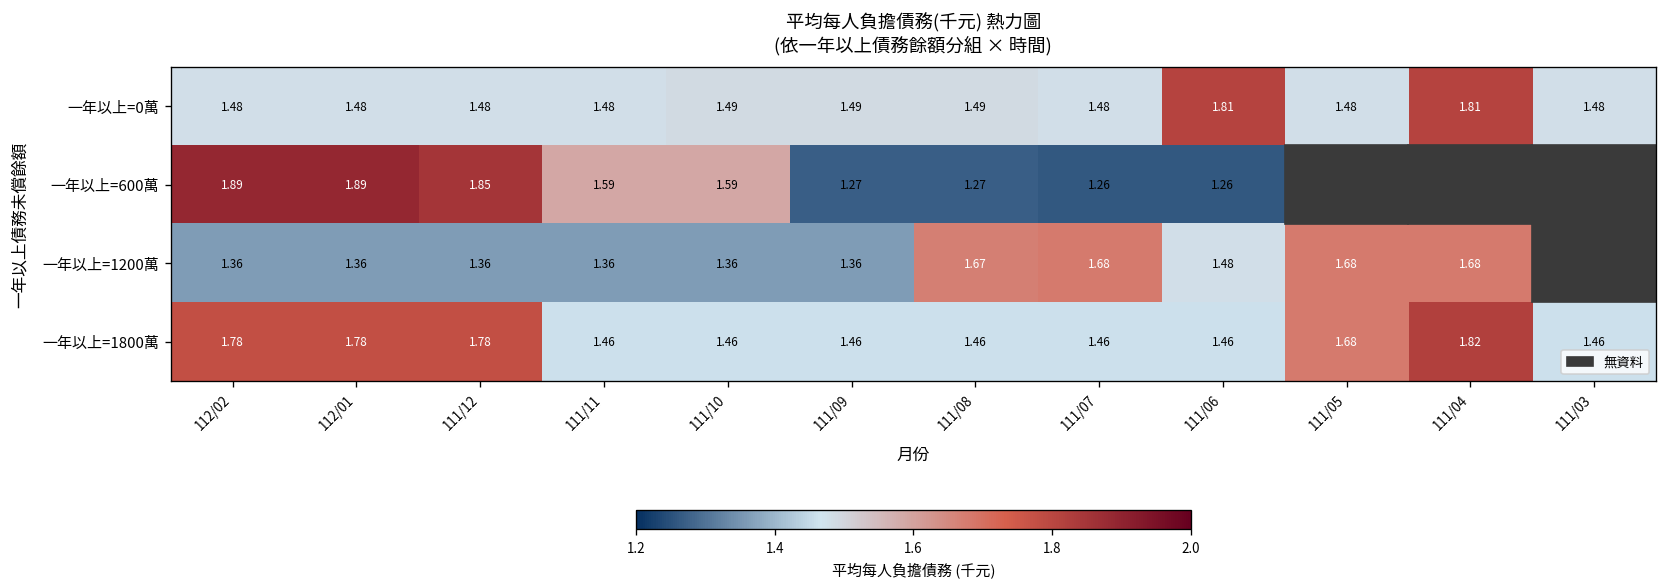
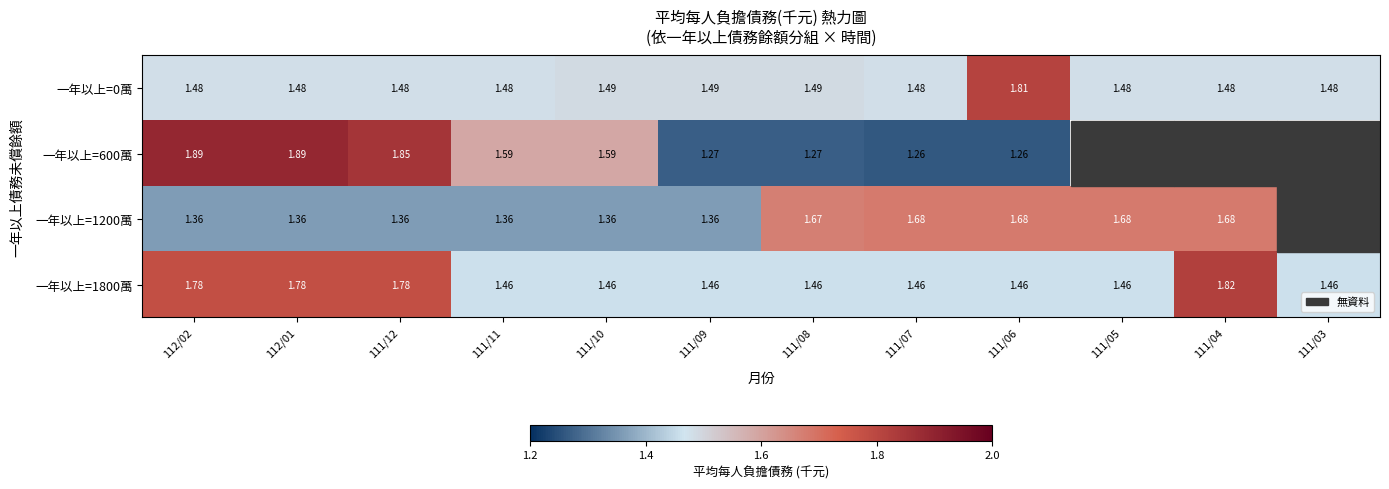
  {
    "一年以上=0萬": {
      "112/02": 1.48,
      "112/01": 1.48,
      "111/12": 1.48,
      "111/11": 1.48,
      "111/10": 1.49,
      "111/09": 1.49,
      "111/08": 1.49,
      "111/07": 1.48,
      "111/06": 1.81,
      "111/05": 1.48,
-     "111/04": 1.81,
+     "111/04": 1.48,
      "111/03": 1.48
    },
    "一年以上=600萬": {
      "112/02": 1.89,
      "112/01": 1.89,
      "111/12": 1.85,
      "111/11": 1.59,
      "111/10": 1.59,
      "111/09": 1.27,
      "111/08": 1.27,
      "111/07": 1.26,
      "111/06": 1.26
    },
    "一年以上=1200萬": {
      "112/02": 1.36,
      "112/01": 1.36,
      "111/12": 1.36,
      "111/11": 1.36,
      "111/10": 1.36,
      "111/09": 1.36,
      "111/08": 1.67,
      "111/07": 1.68,
-     "111/06": 1.48,
+     "111/06": 1.68,
      "111/05": 1.68,
      "111/04": 1.68
    },
    "一年以上=1800萬": {
      "112/02": 1.78,
      "112/01": 1.78,
      "111/12": 1.78,
      "111/11": 1.46,
      "111/10": 1.46,
      "111/09": 1.46,
      "111/08": 1.46,
      "111/07": 1.46,
      "111/06": 1.46,
-     "111/05": 1.68,
+     "111/05": 1.46,
      "111/04": 1.82,
      "111/03": 1.46
    }
  }
